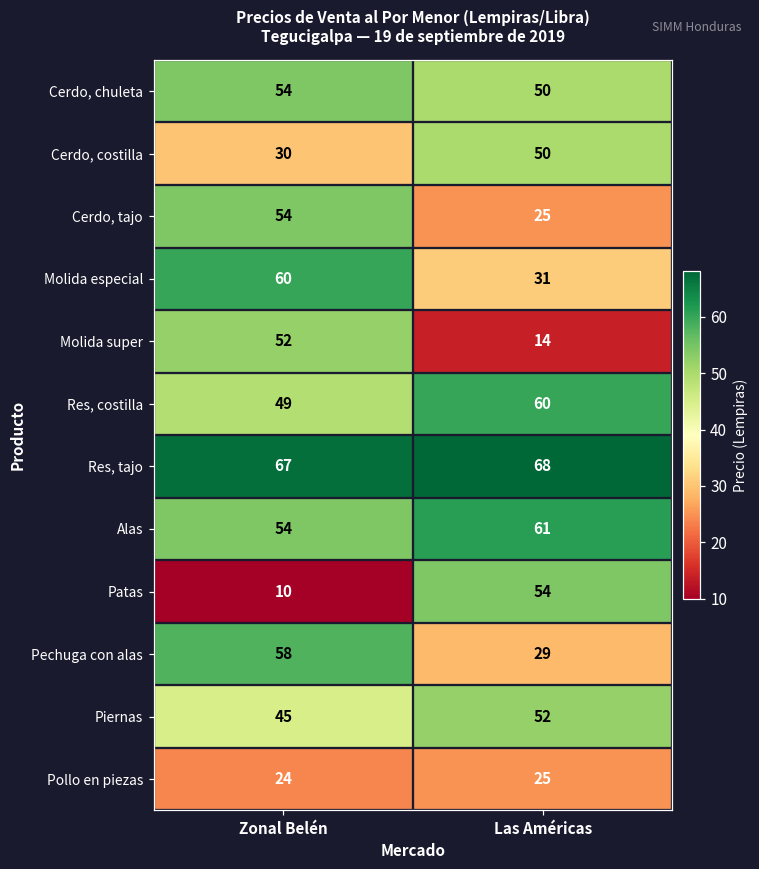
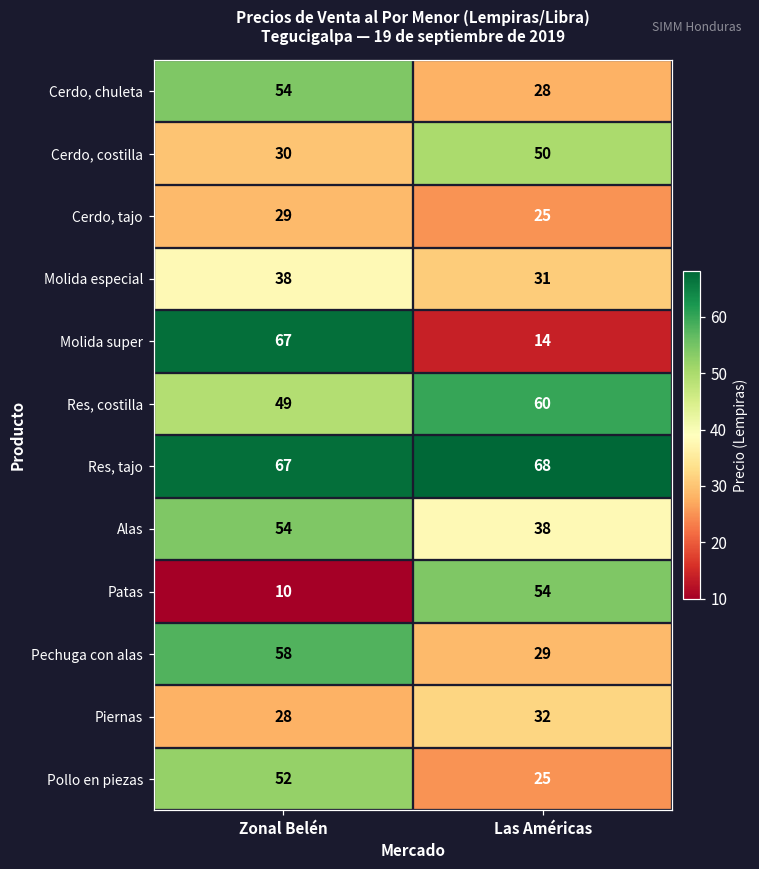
  {
    "Cerdo, chuleta": {
      "Zonal Belén": 54,
-     "Las Américas": 50
+     "Las Américas": 28
    },
    "Cerdo, costilla": {
      "Zonal Belén": 30,
      "Las Américas": 50
    },
    "Cerdo, tajo": {
-     "Zonal Belén": 54,
+     "Zonal Belén": 29,
      "Las Américas": 25
    },
    "Molida especial": {
-     "Zonal Belén": 60,
+     "Zonal Belén": 38,
      "Las Américas": 31
    },
    "Molida super": {
-     "Zonal Belén": 52,
+     "Zonal Belén": 67,
      "Las Américas": 14
    },
    "Res, costilla": {
      "Zonal Belén": 49,
      "Las Américas": 60
    },
    "Res, tajo": {
      "Zonal Belén": 67,
      "Las Américas": 68
    },
    "Alas": {
      "Zonal Belén": 54,
-     "Las Américas": 61
+     "Las Américas": 38
    },
    "Patas": {
      "Zonal Belén": 10,
      "Las Américas": 54
    },
    "Pechuga con alas": {
      "Zonal Belén": 58,
      "Las Américas": 29
    },
    "Piernas": {
-     "Zonal Belén": 45,
-     "Las Américas": 52
+     "Zonal Belén": 28,
+     "Las Américas": 32
    },
    "Pollo en piezas": {
-     "Zonal Belén": 24,
+     "Zonal Belén": 52,
      "Las Américas": 25
    }
  }
